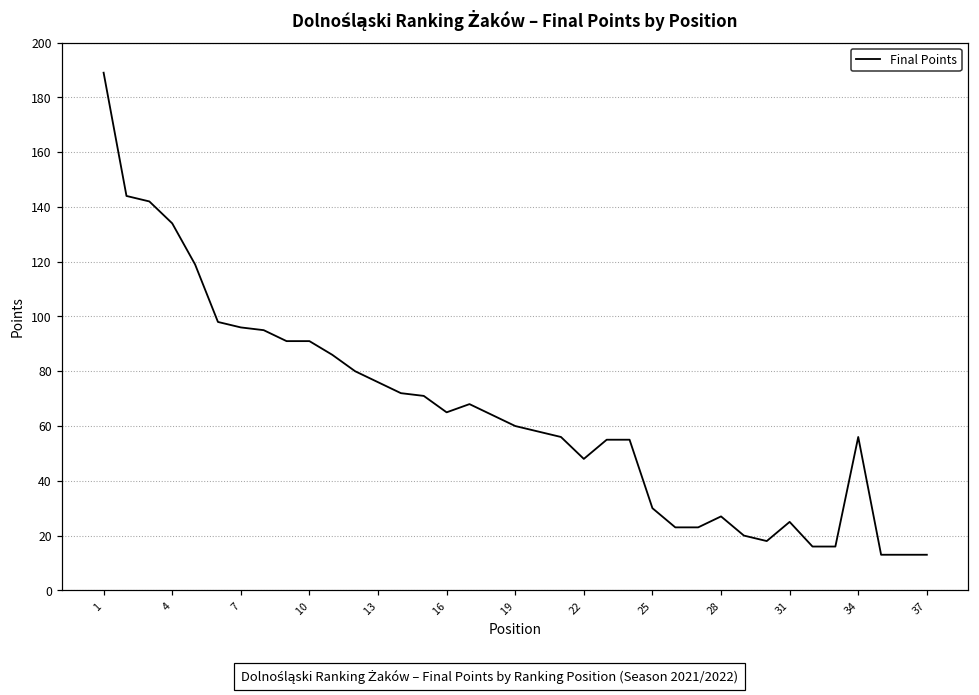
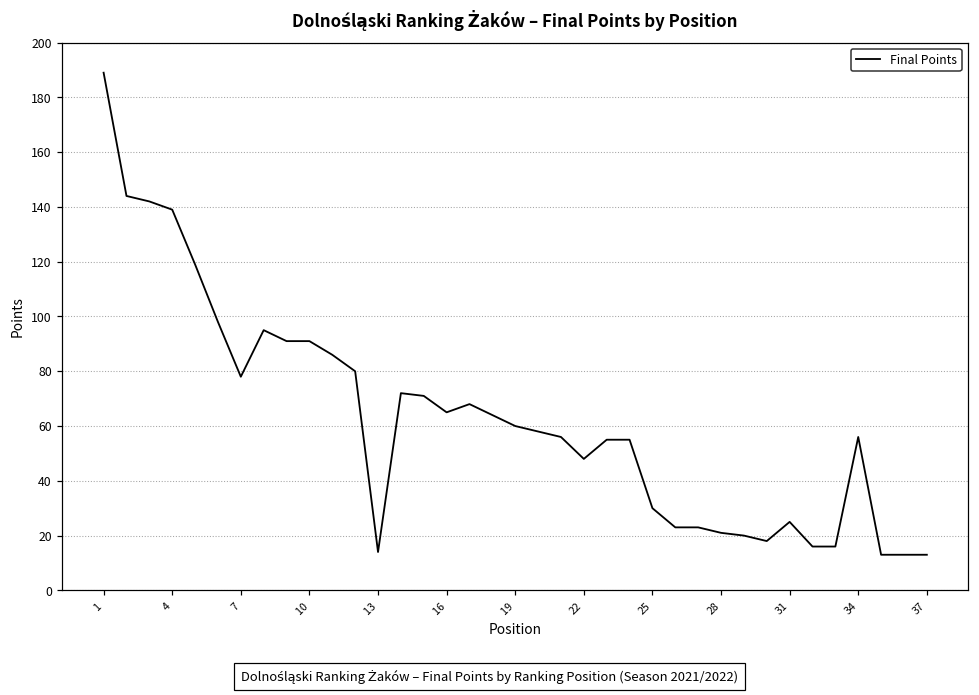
  {
    "1": 189,
-   "4": 134,
-   "7": 96,
+   "4": 139,
+   "7": 78,
    "10": 91,
-   "13": 76,
+   "13": 14,
    "16": 65,
    "19": 60,
    "22": 48,
    "25": 30,
-   "28": 27,
+   "28": 21,
    "31": 25,
    "34": 56,
    "37": 13
  }
